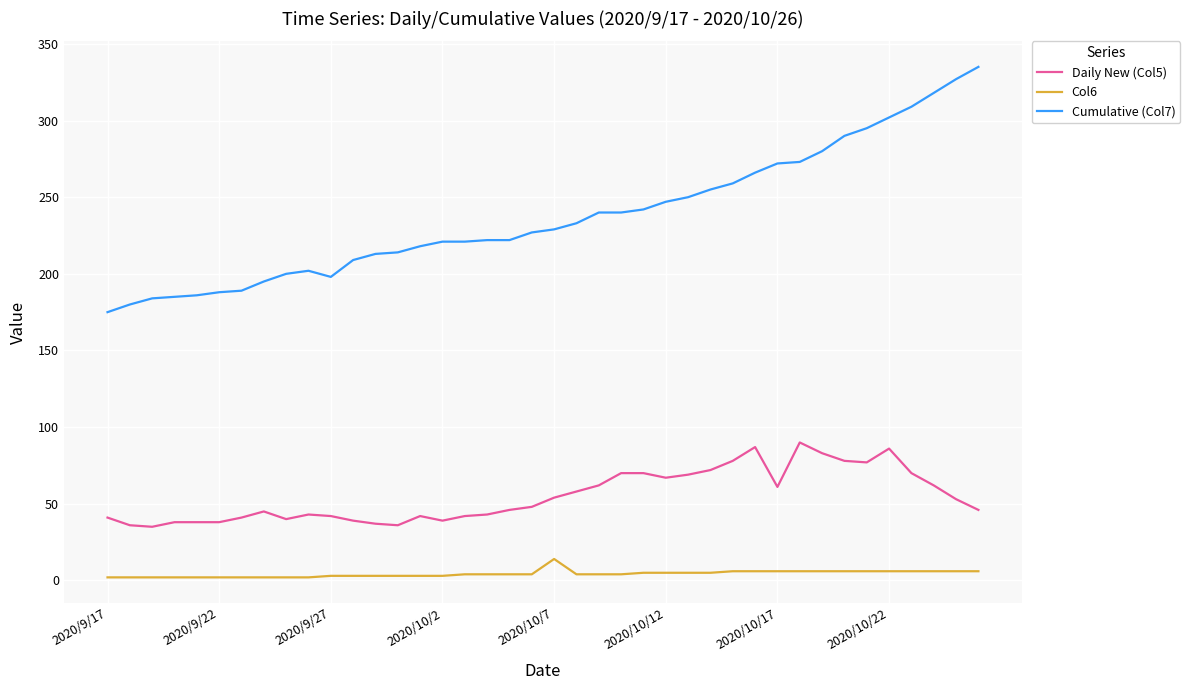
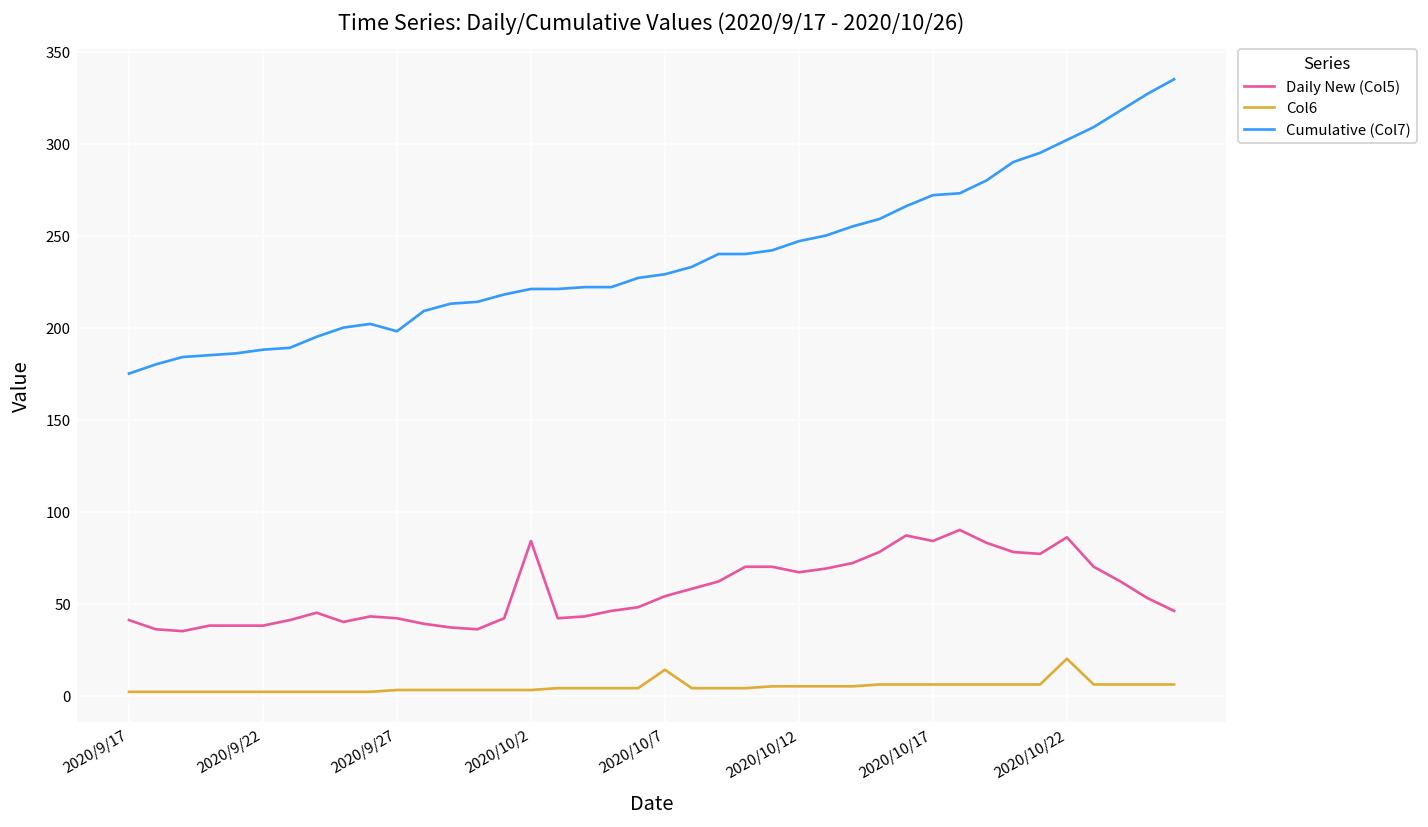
  {
    "Daily New (Col5)": {
      "2020/9/17": 41,
      "2020/9/22": 38,
      "2020/9/27": 42,
-     "2020/10/2": 39,
+     "2020/10/2": 84,
      "2020/10/7": 54,
      "2020/10/12": 67,
-     "2020/10/17": 61,
+     "2020/10/17": 84,
      "2020/10/22": 86
    },
    "Col6": {
      "2020/9/17": 2,
      "2020/9/22": 2,
      "2020/9/27": 3,
      "2020/10/2": 3,
      "2020/10/7": 14,
      "2020/10/12": 5,
      "2020/10/17": 6,
-     "2020/10/22": 6
+     "2020/10/22": 20
    },
    "Cumulative (Col7)": {
      "2020/9/17": 175,
      "2020/9/22": 188,
      "2020/9/27": 198,
      "2020/10/2": 221,
      "2020/10/7": 229,
      "2020/10/12": 247,
      "2020/10/17": 272,
      "2020/10/22": 302
    }
  }
